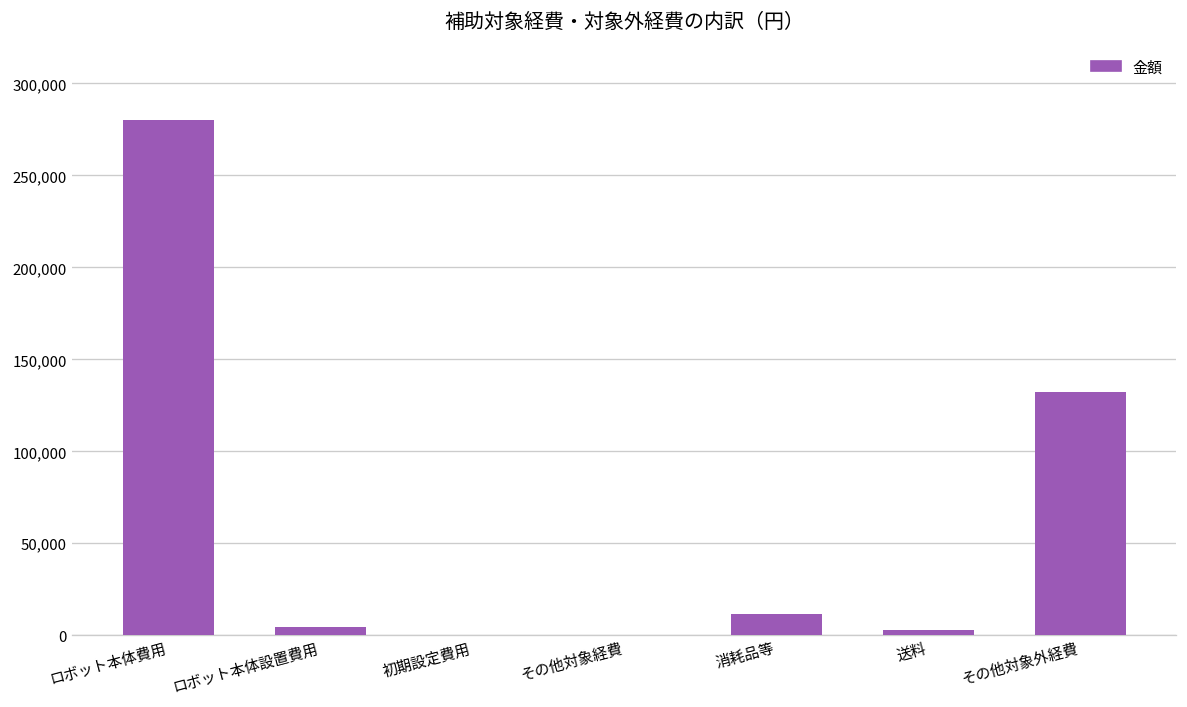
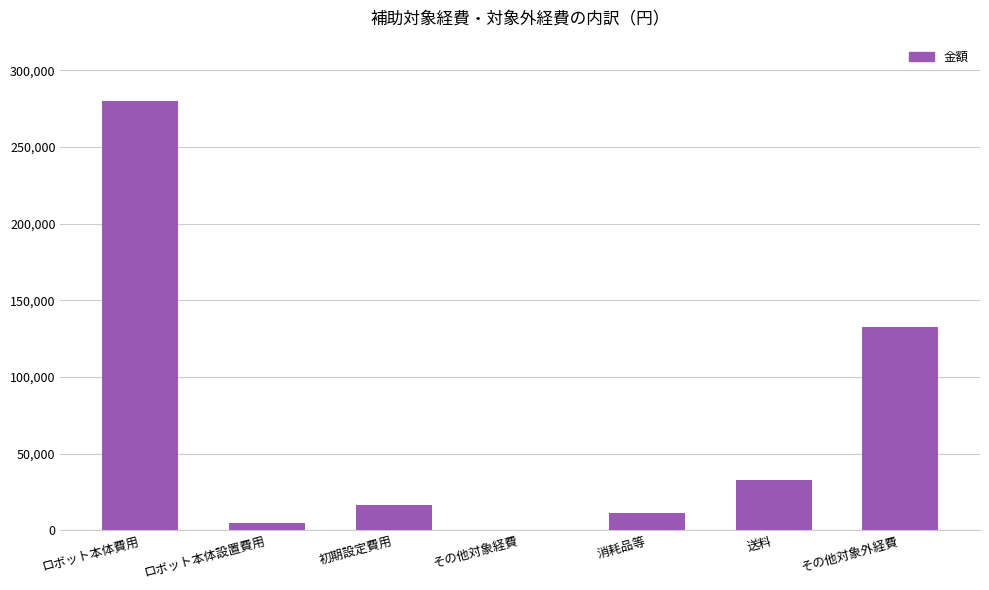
  {
    "ロボット本体費用": "280,000",
    "ロボット本体設置費用": "5,000",
-   "初期設定費用": "0",
+   "初期設定費用": "16,000",
    "その他対象経費": "0",
    "消耗品等": "12,000",
-   "送料": "3,000",
+   "送料": "33,000",
    "その他対象外経費": "132,000"
  }
